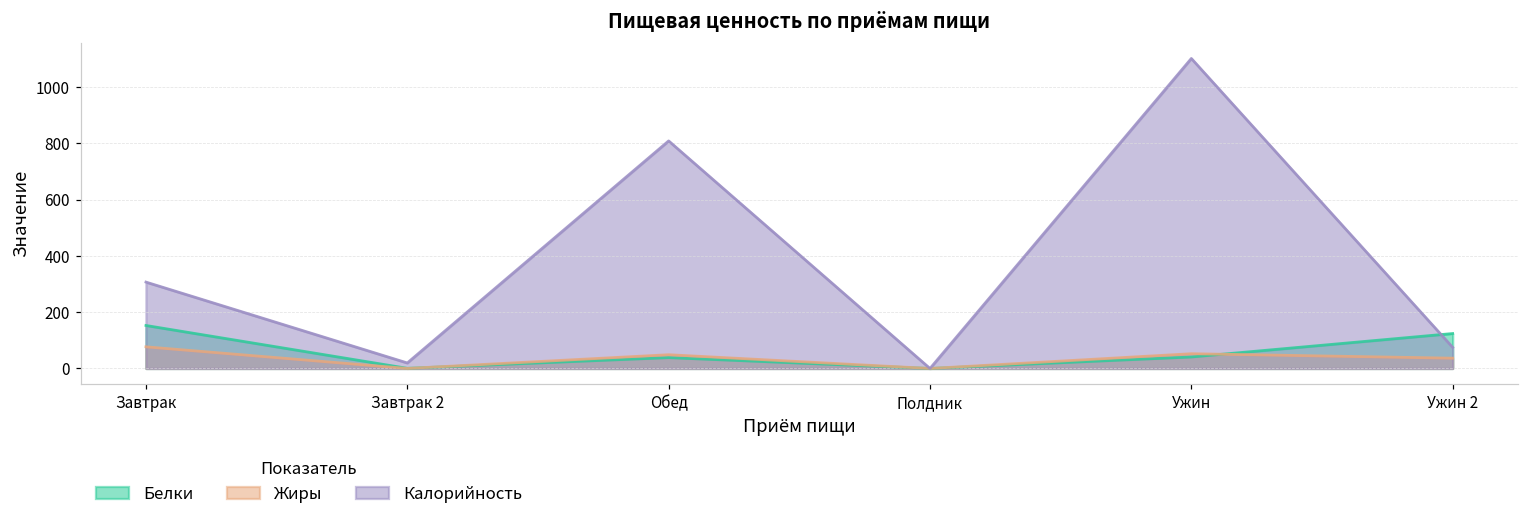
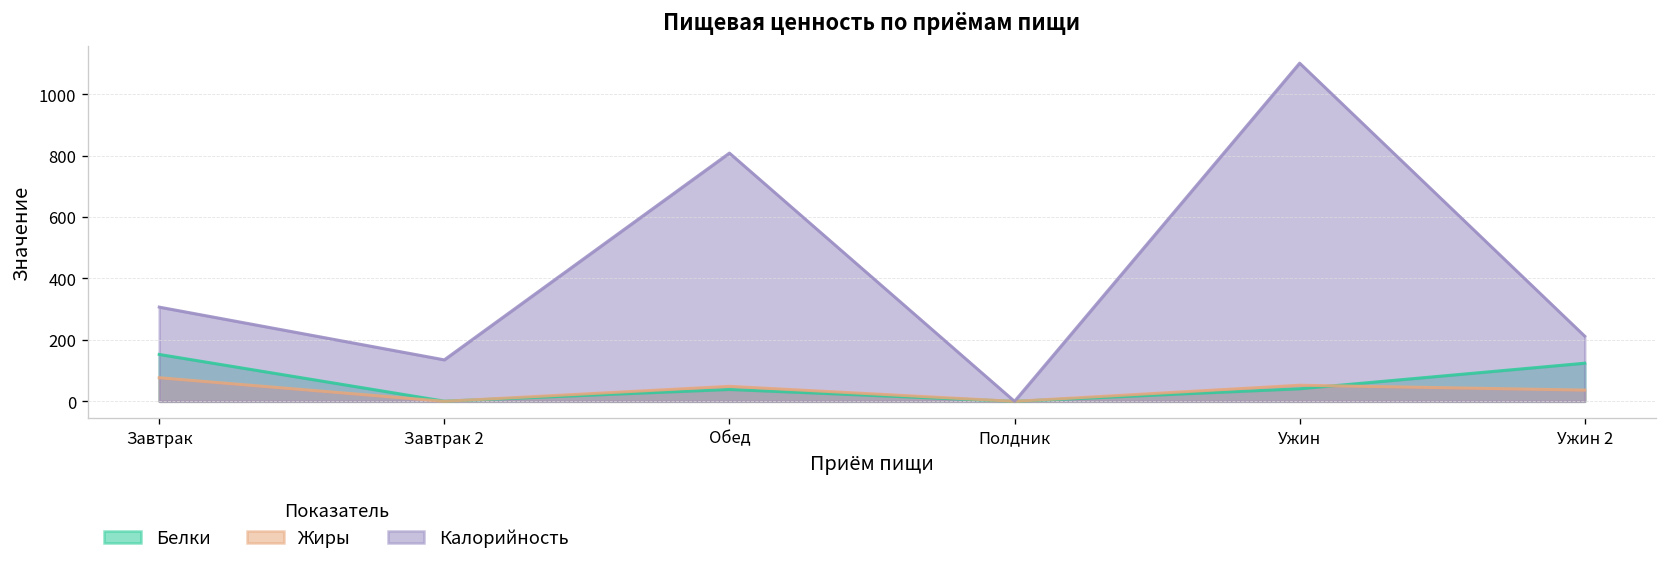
  {
    "Белки": {
      "Завтрак": 150,
      "Обед": 40,
      "Ужин": 40,
      "Ужин 2": 120
    },
    "Жиры": {
      "Завтрак": 80,
      "Обед": 50,
      "Ужин": 50,
      "Ужин 2": 40
    },
    "Калорийность": {
      "Завтрак": 310,
-     "Завтрак 2": 20,
+     "Завтрак 2": 140,
      "Обед": 810,
      "Ужин": 1100,
-     "Ужин 2": 80
+     "Ужин 2": 210
    }
  }
